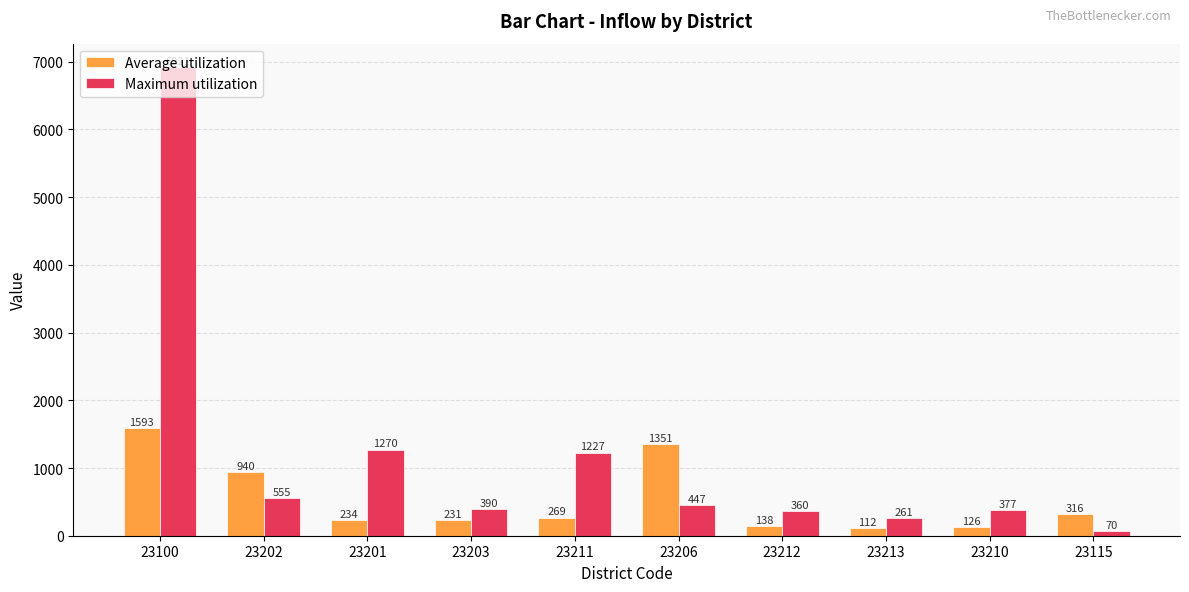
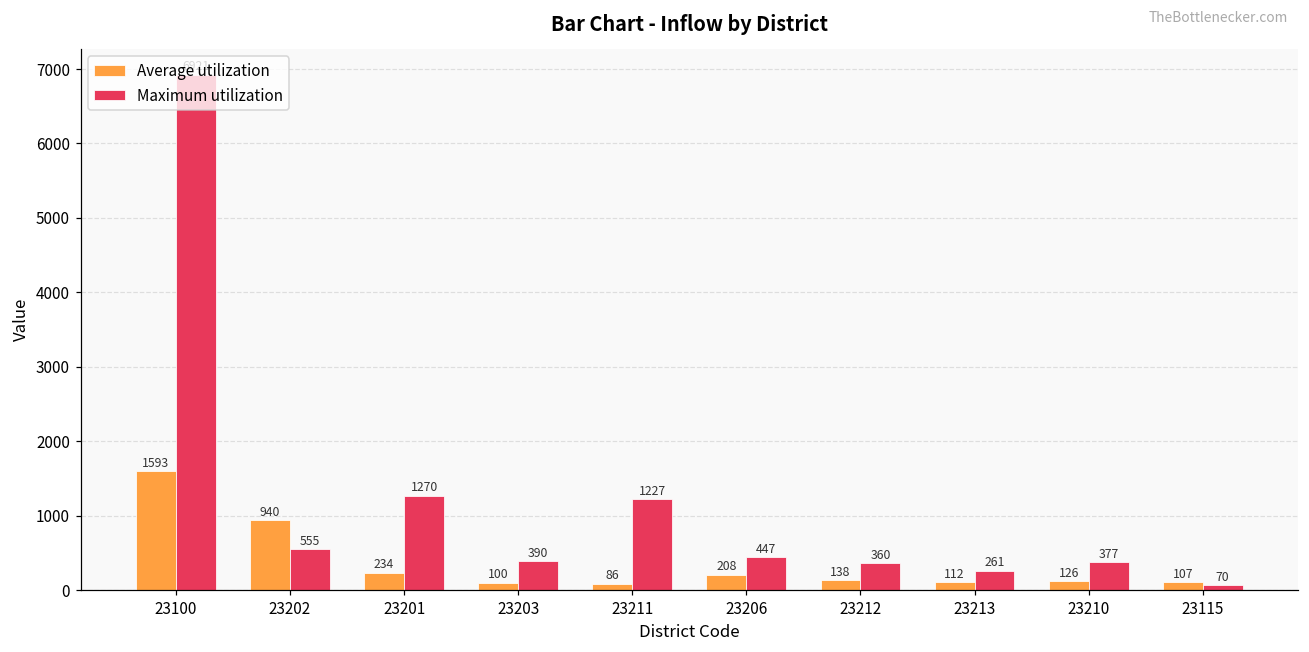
  {
    "Average utilization": {
      "23100": 1593,
      "23202": 940,
      "23201": 234,
-     "23203": 231,
-     "23211": 269,
-     "23206": 1351,
+     "23203": 100,
+     "23211": 86,
+     "23206": 208,
      "23212": 138,
      "23213": 112,
      "23210": 126,
-     "23115": 316
+     "23115": 107
    },
    "Maximum utilization": {
      "23202": 555,
      "23201": 1270,
      "23203": 390,
      "23211": 1227,
      "23206": 447,
      "23212": 360,
      "23213": 261,
      "23210": 377,
      "23115": 70
    }
  }
